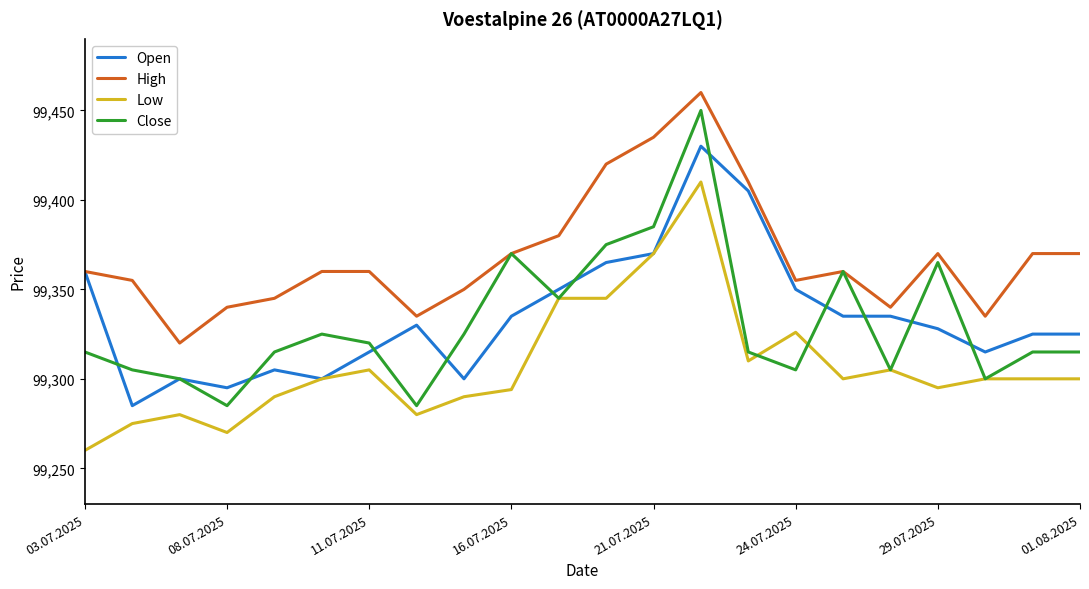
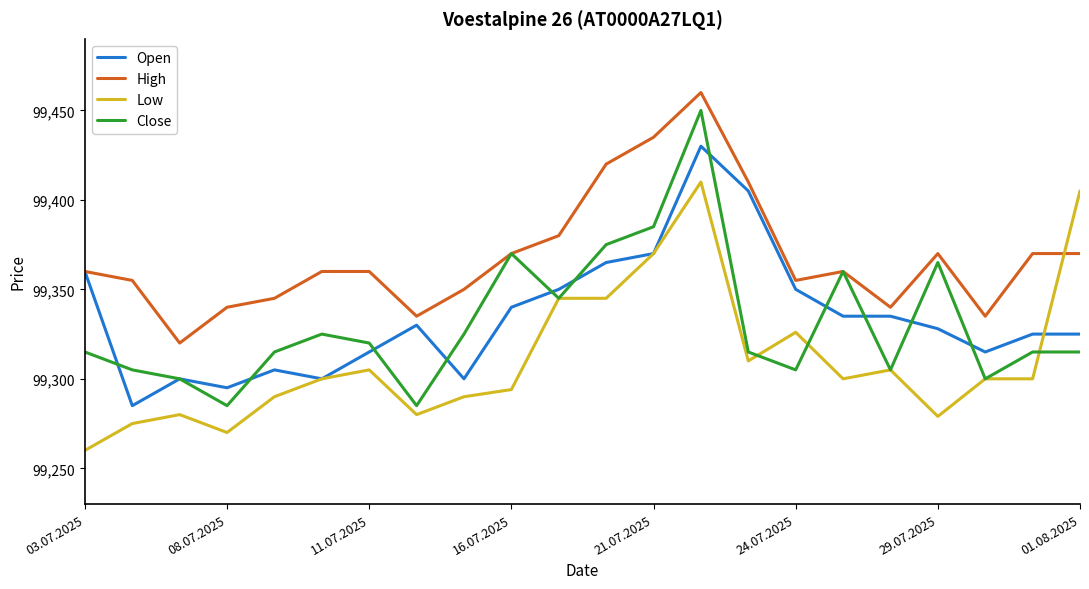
  {
    "Open": {
      "08.07.2025": "99,295",
      "11.07.2025": "99,315",
-     "16.07.2025": "99,335",
+     "16.07.2025": "99,340",
      "24.07.2025": "99,350",
      "29.07.2025": "99,328",
      "01.08.2025": "99,325"
    },
    "High": {
      "08.07.2025": "99,340",
      "11.07.2025": "99,360",
      "21.07.2025": "99,435",
      "24.07.2025": "99,355",
      "29.07.2025": "99,370",
      "01.08.2025": "99,370"
    },
    "Low": {
      "03.07.2025": "99,260",
      "08.07.2025": "99,270",
      "11.07.2025": "99,305",
      "16.07.2025": "99,294",
      "24.07.2025": "99,326",
-     "29.07.2025": "99,295",
-     "01.08.2025": "99,300"
+     "29.07.2025": "99,279",
+     "01.08.2025": "99,405"
    },
    "Close": {
      "03.07.2025": "99,315",
      "08.07.2025": "99,285",
      "11.07.2025": "99,320",
      "21.07.2025": "99,385",
      "24.07.2025": "99,305",
      "29.07.2025": "99,365",
      "01.08.2025": "99,315"
    }
  }
